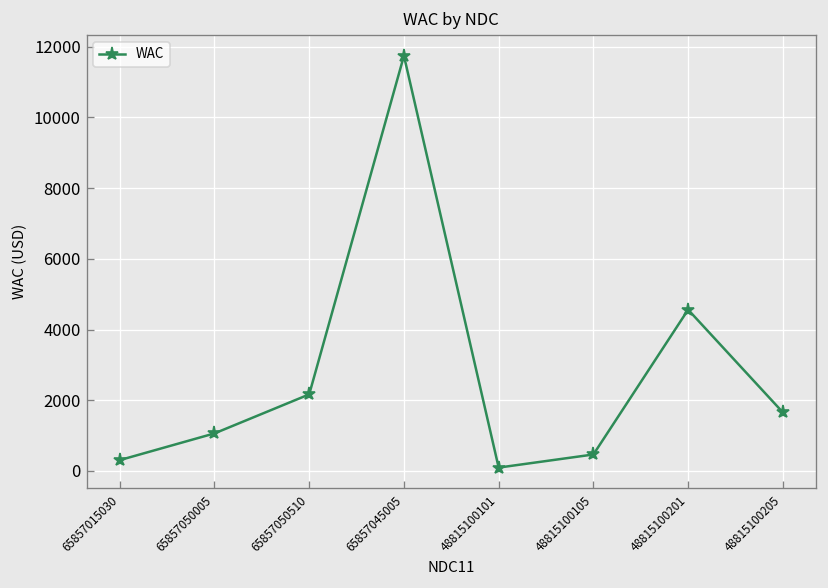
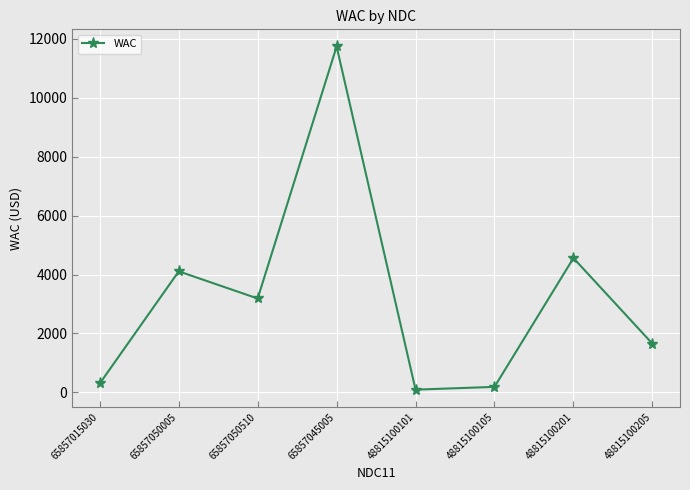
  {
    "65857015030": 300,
-   "65857050005": 1100,
-   "65857050510": 2200,
+   "65857050005": 4100,
+   "65857050510": 3200,
    "65857045005": 11700,
    "48815100101": 100,
-   "48815100105": 500,
+   "48815100105": 200,
    "48815100201": 4600,
    "48815100205": 1700
  }
